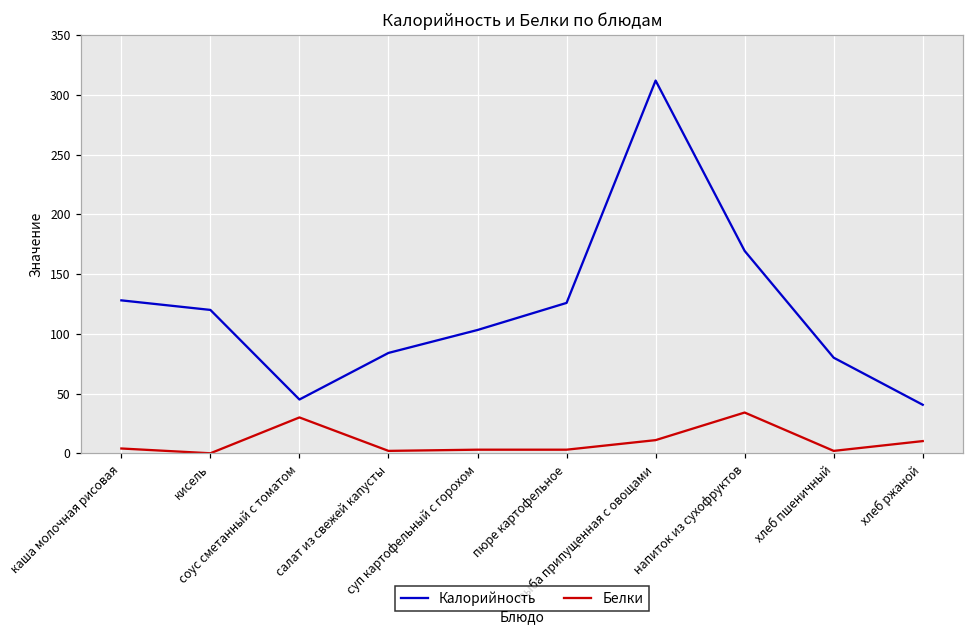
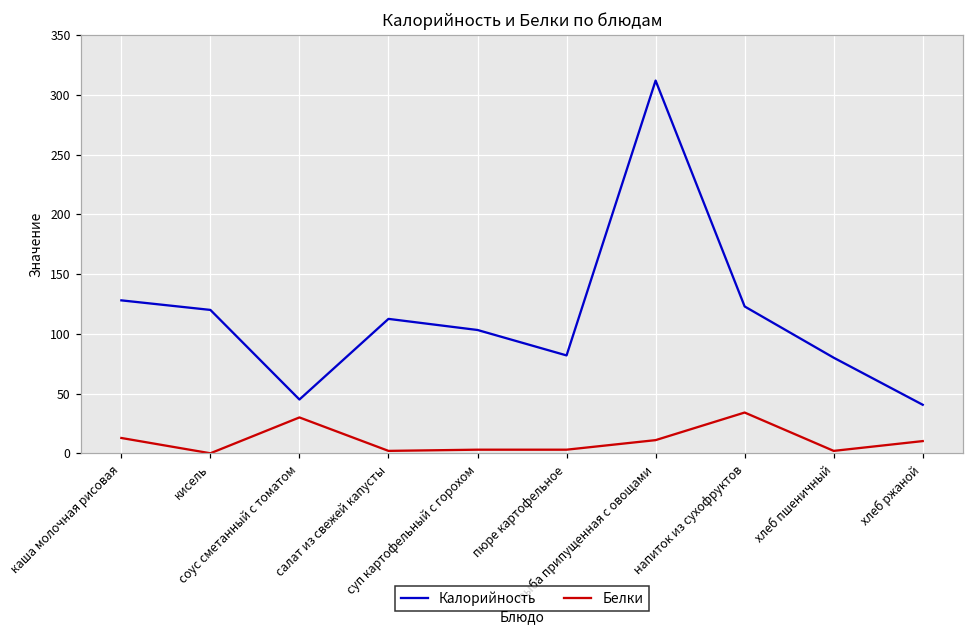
  {
    "Калорийность": {
      "каша молочная рисовая": 128,
      "кисель": 120,
      "соус сметанный с томатом": 45,
-     "салат из свежей капусты": 84,
+     "салат из свежей капусты": 113,
      "суп картофельный с горохом": 103,
-     "пюре картофельное": 126,
+     "пюре картофельное": 82,
      "рыба припущенная с овощами": 312,
-     "напиток из сухофруктов": 169,
+     "напиток из сухофруктов": 123,
      "хлеб пшеничный": 80,
      "хлеб ржаной": 41
    },
    "Белки": {
-     "каша молочная рисовая": 4,
+     "каша молочная рисовая": 13,
      "кисель": 0,
      "соус сметанный с томатом": 30,
      "салат из свежей капусты": 2,
      "суп картофельный с горохом": 3,
      "пюре картофельное": 3,
      "рыба припущенная с овощами": 11,
      "напиток из сухофруктов": 34,
      "хлеб пшеничный": 2,
      "хлеб ржаной": 10
    }
  }
